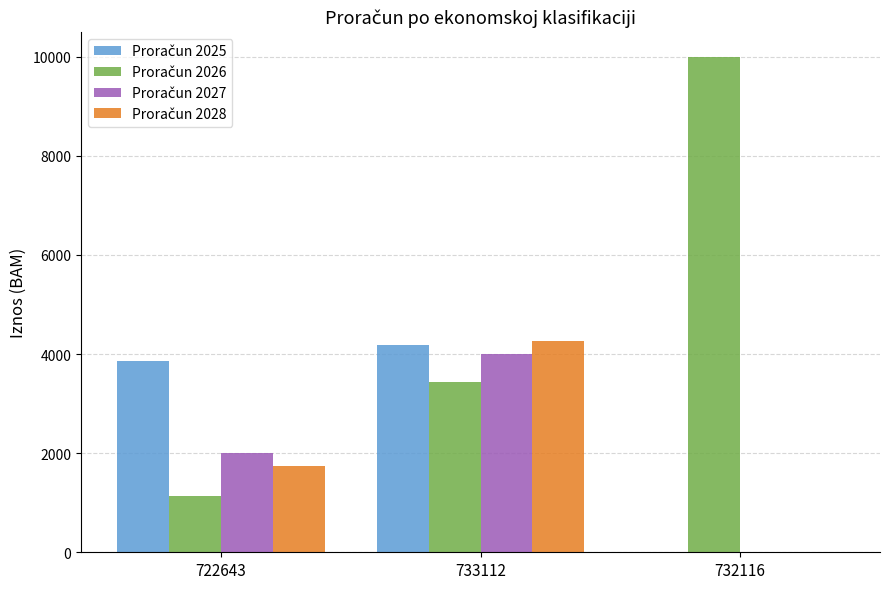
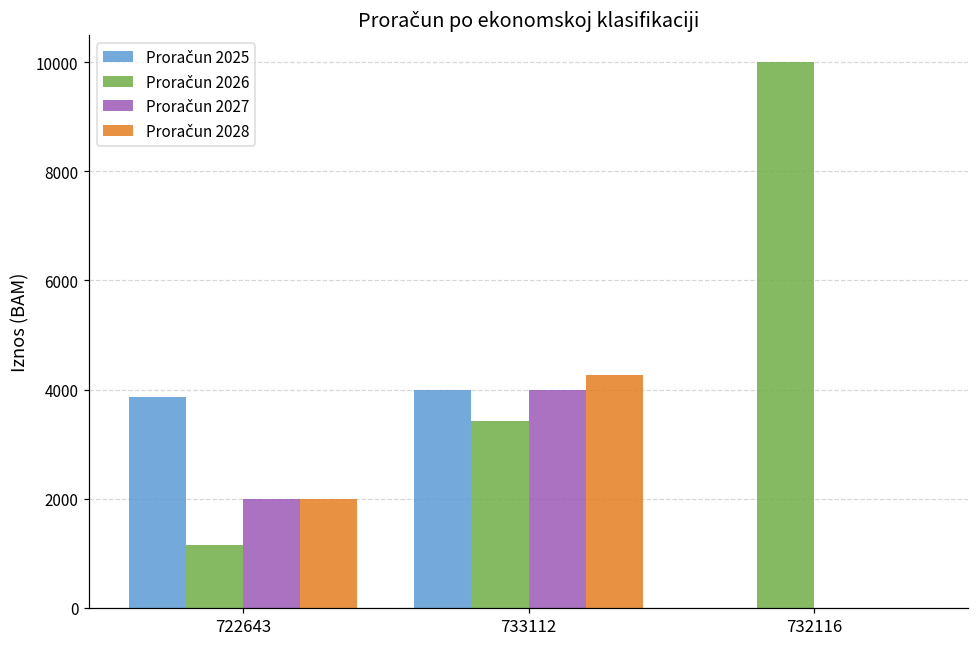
  {
    "Proračun 2025": {
      "722643": 3900,
-     "733112": 4200,
+     "733112": 4000,
      "732116": 0
    },
    "Proračun 2026": {
      "722643": 1100,
      "733112": 3400,
      "732116": 10000
    },
    "Proračun 2027": {
      "722643": 2000,
      "733112": 4000,
      "732116": 0
    },
    "Proračun 2028": {
-     "722643": 1700,
+     "722643": 2000,
      "733112": 4300,
      "732116": 0
    }
  }
